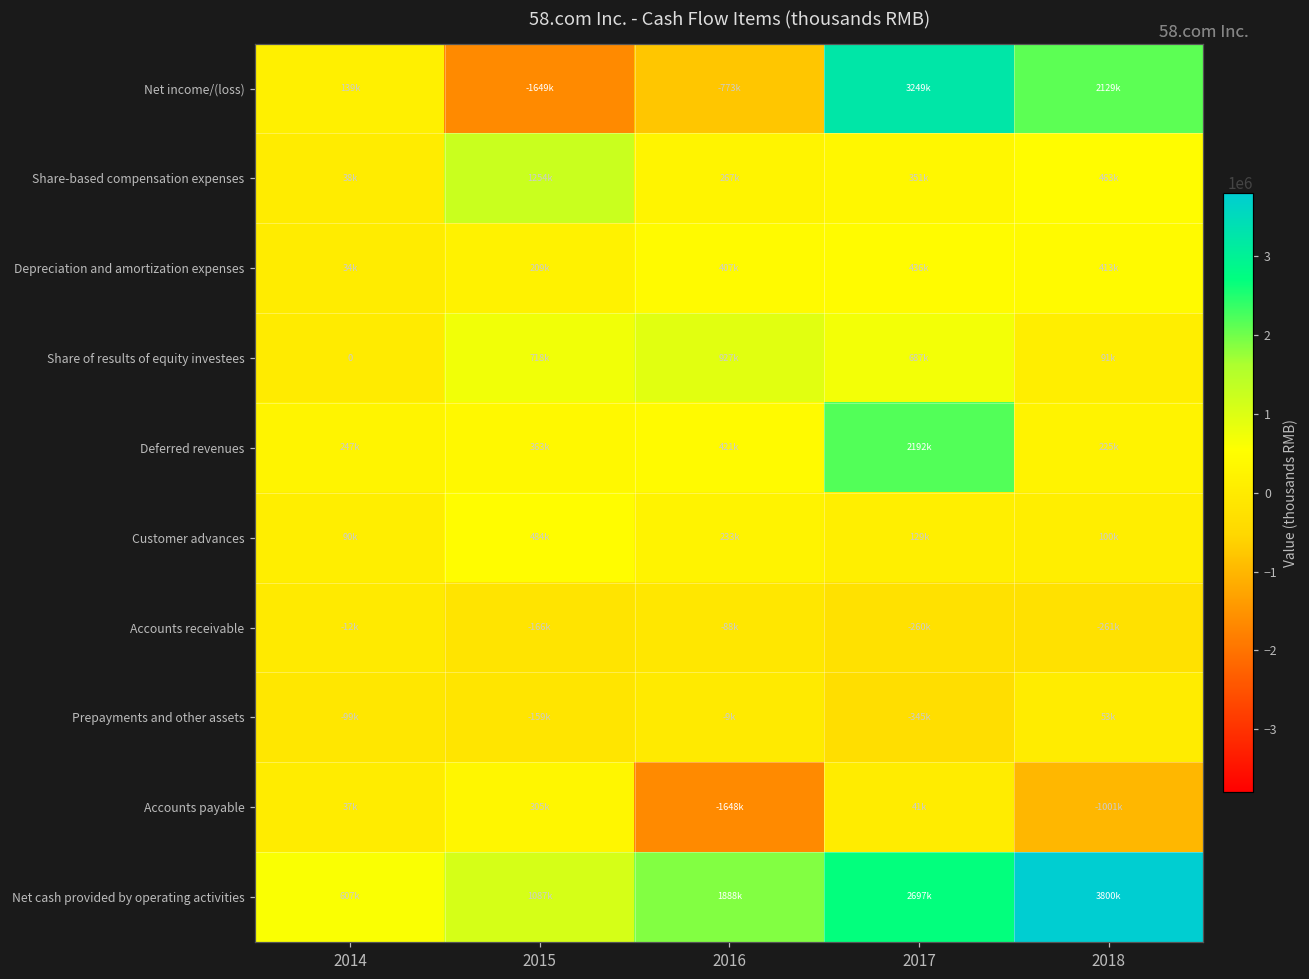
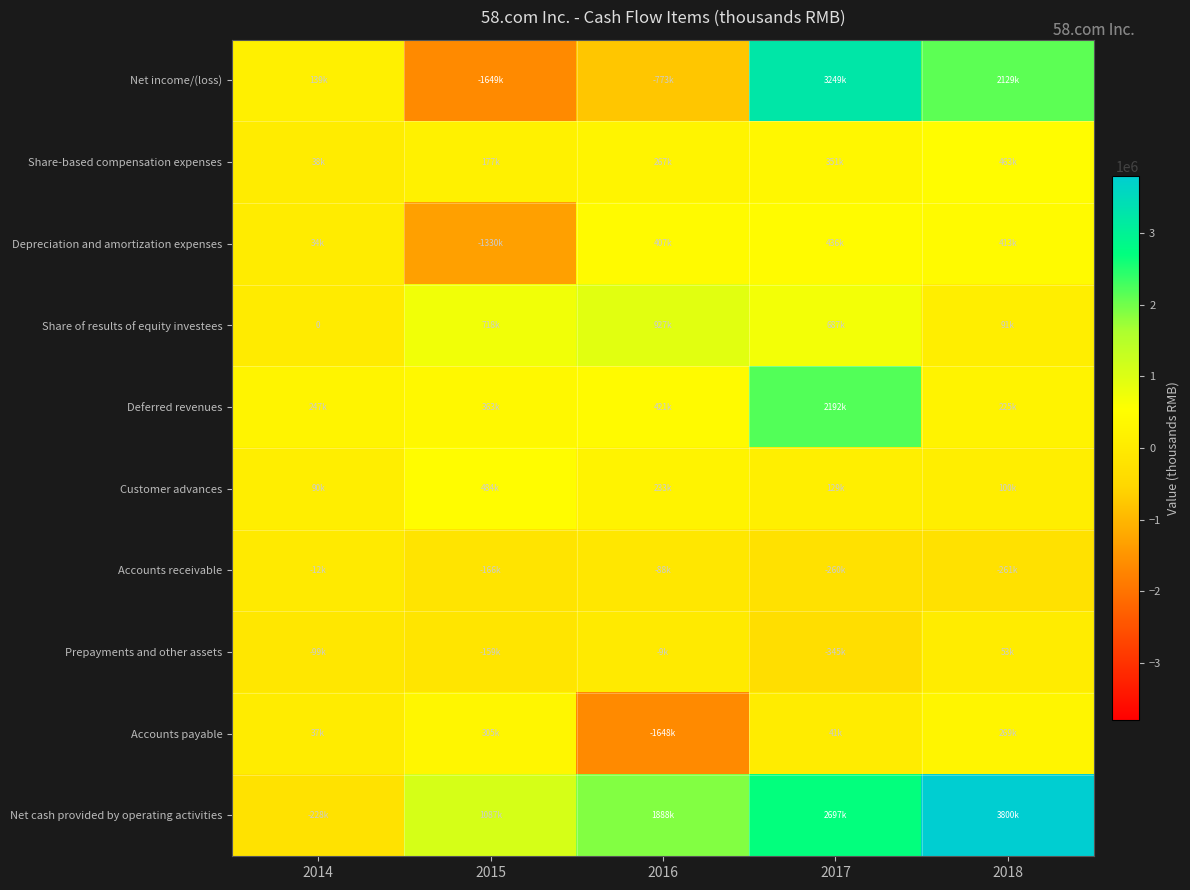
  {
    "Net income/(loss)": {
      "2014": "139k",
      "2015": "-1649k",
      "2016": "-773k",
      "2017": "3249k",
      "2018": "2129k"
    },
    "Share-based compensation expenses": {
      "2014": "38k",
-     "2015": "1254k",
+     "2015": "177k",
      "2016": "267k",
      "2017": "351k",
      "2018": "463k"
    },
    "Depreciation and amortization expenses": {
      "2014": "34k",
-     "2015": "209k",
+     "2015": "-1330k",
      "2016": "407k",
      "2017": "436k",
      "2018": "413k"
    },
    "Share of results of equity investees": {
      "2014": "0",
      "2015": "718k",
      "2016": "927k",
      "2017": "687k",
      "2018": "91k"
    },
    "Deferred revenues": {
      "2014": "247k",
      "2015": "363k",
      "2016": "421k",
      "2017": "2192k",
      "2018": "225k"
    },
    "Customer advances": {
      "2014": "90k",
      "2015": "484k",
      "2016": "233k",
      "2017": "129k",
      "2018": "100k"
    },
    "Accounts receivable": {
      "2014": "-12k",
      "2015": "-166k",
      "2016": "-88k",
      "2017": "-260k",
      "2018": "-261k"
    },
    "Prepayments and other assets": {
      "2014": "-99k",
      "2015": "-159k",
      "2016": "-9k",
      "2017": "-345k",
      "2018": "53k"
    },
    "Accounts payable": {
      "2014": "37k",
      "2015": "305k",
      "2016": "-1648k",
      "2017": "41k",
-     "2018": "-1001k"
+     "2018": "269k"
    },
    "Net cash provided by operating activities": {
-     "2014": "607k",
+     "2014": "-228k",
      "2015": "1087k",
      "2016": "1888k",
      "2017": "2697k",
      "2018": "3800k"
    }
  }
